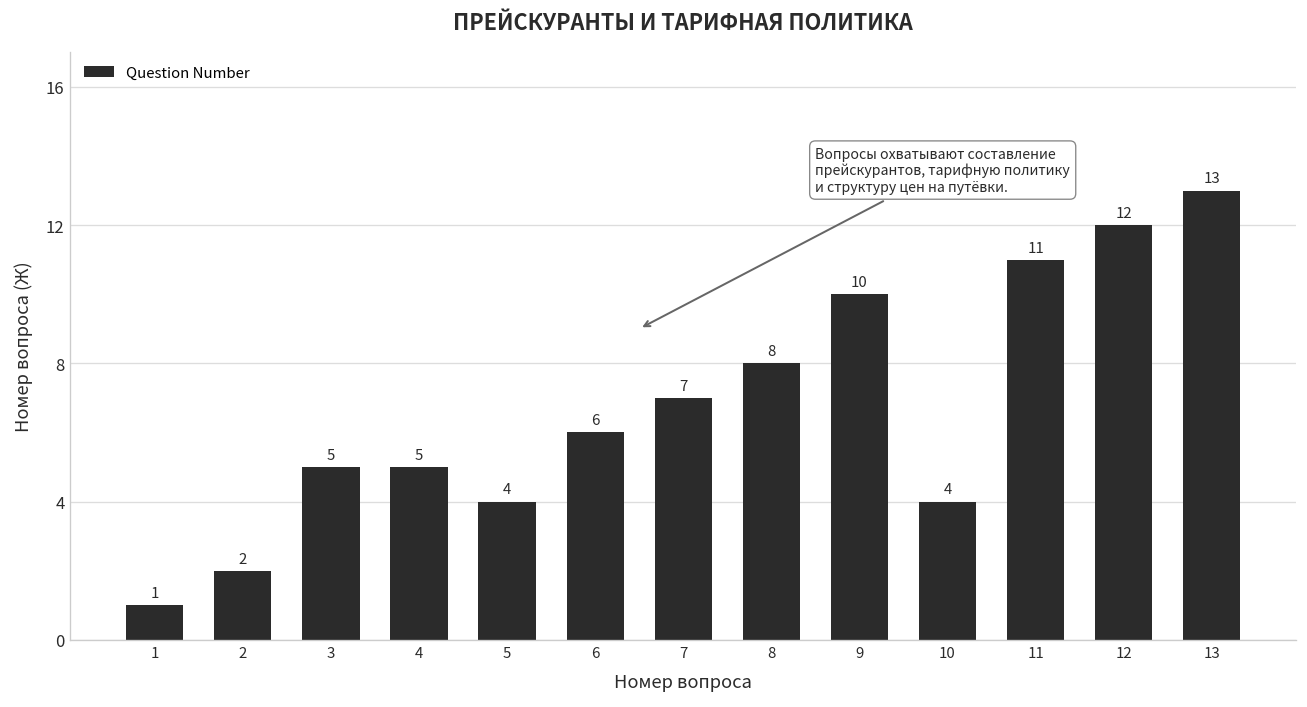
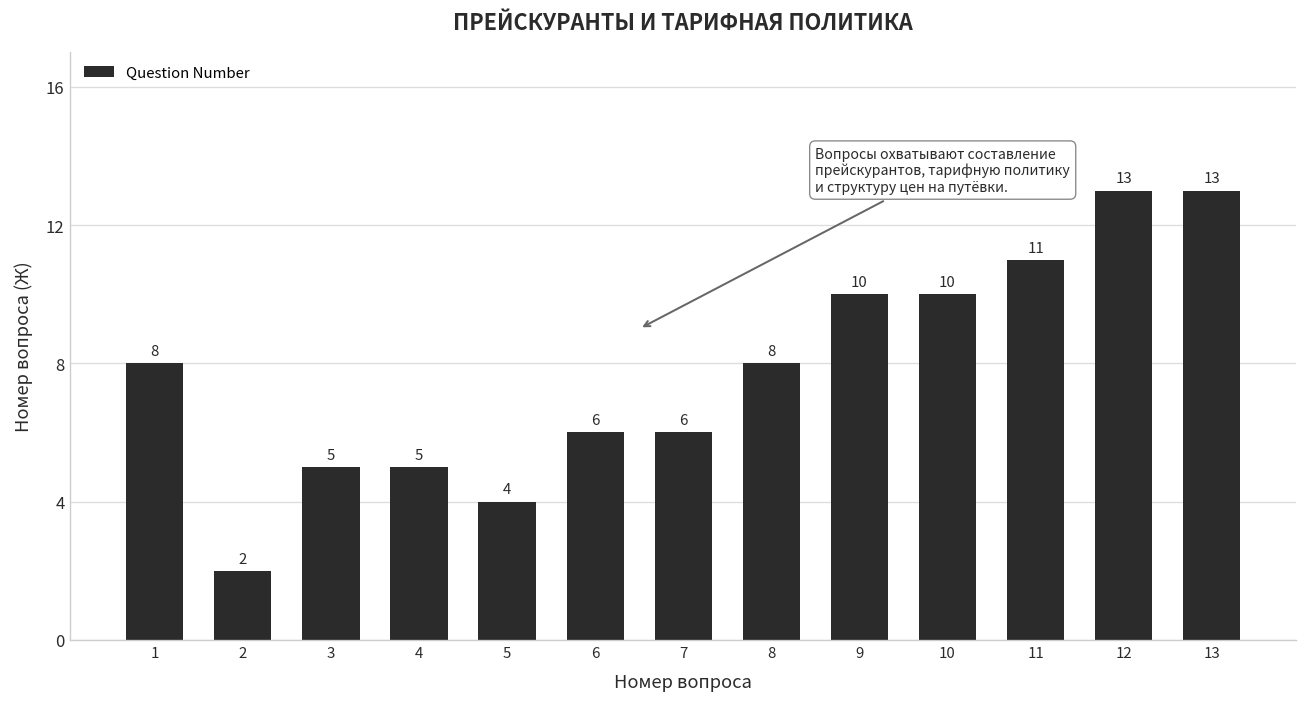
  {
-   "1": 1,
+   "1": 8,
    "2": 2,
    "3": 5,
    "4": 5,
    "5": 4,
    "6": 6,
-   "7": 7,
+   "7": 6,
    "8": 8,
-   "10": 4,
-   "12": 12,
+   "10": 10,
+   "12": 13,
    "13": 13
  }
